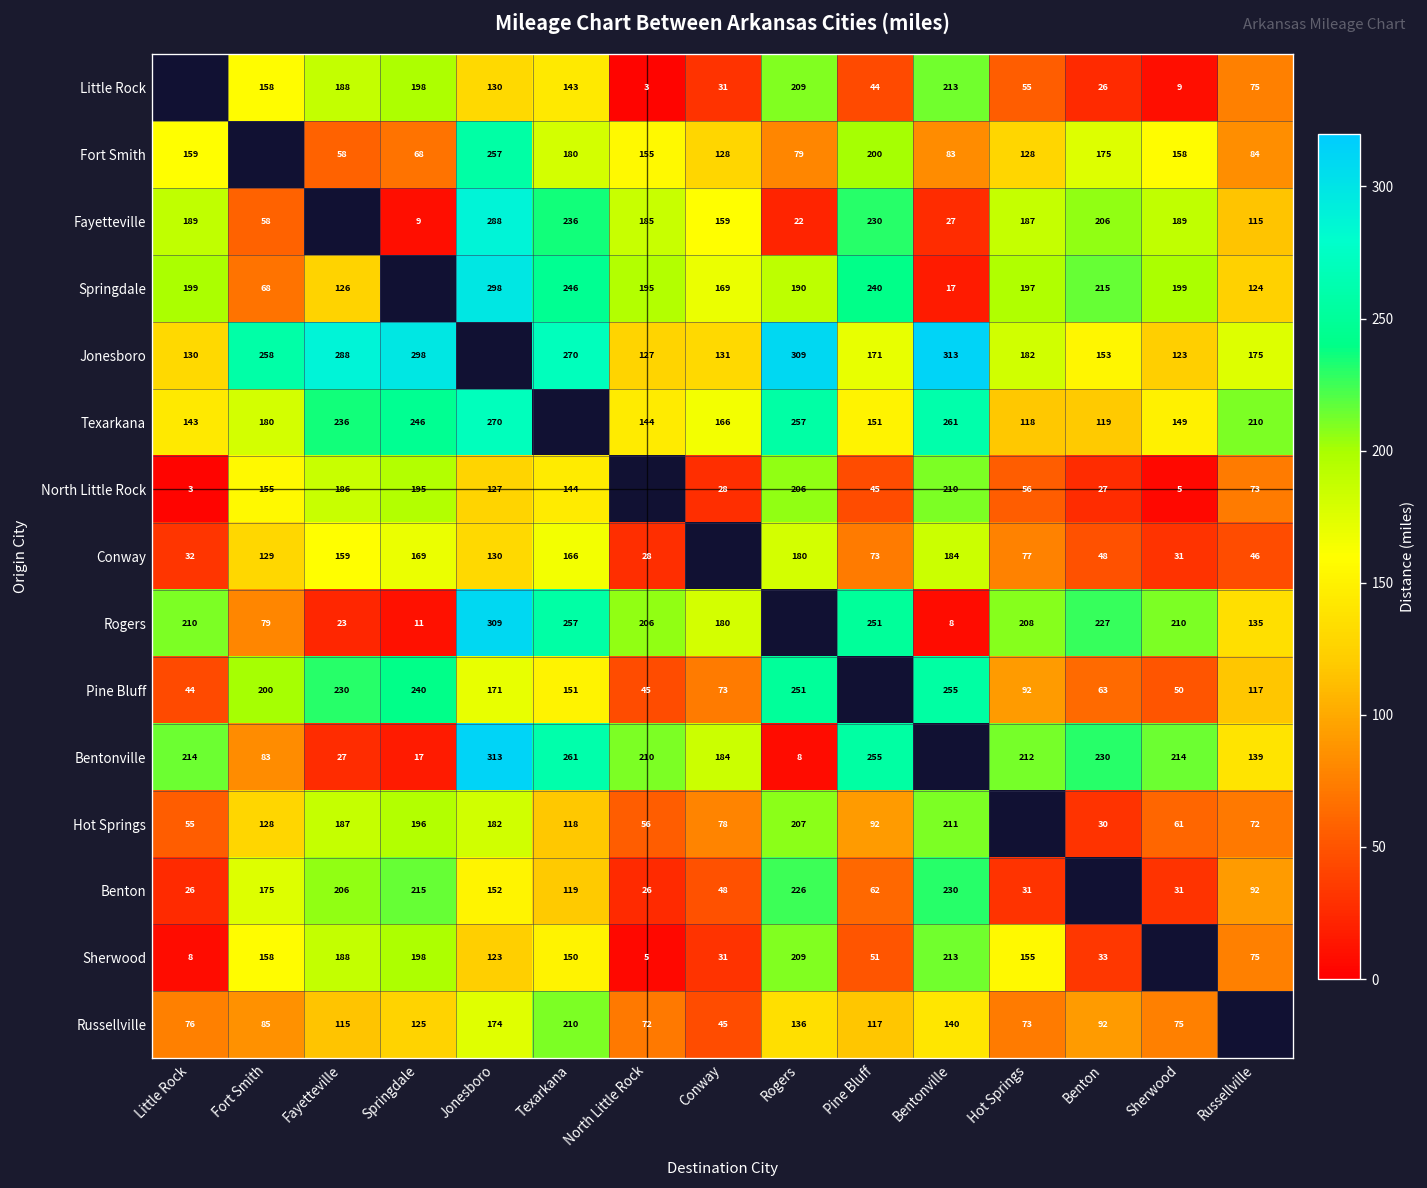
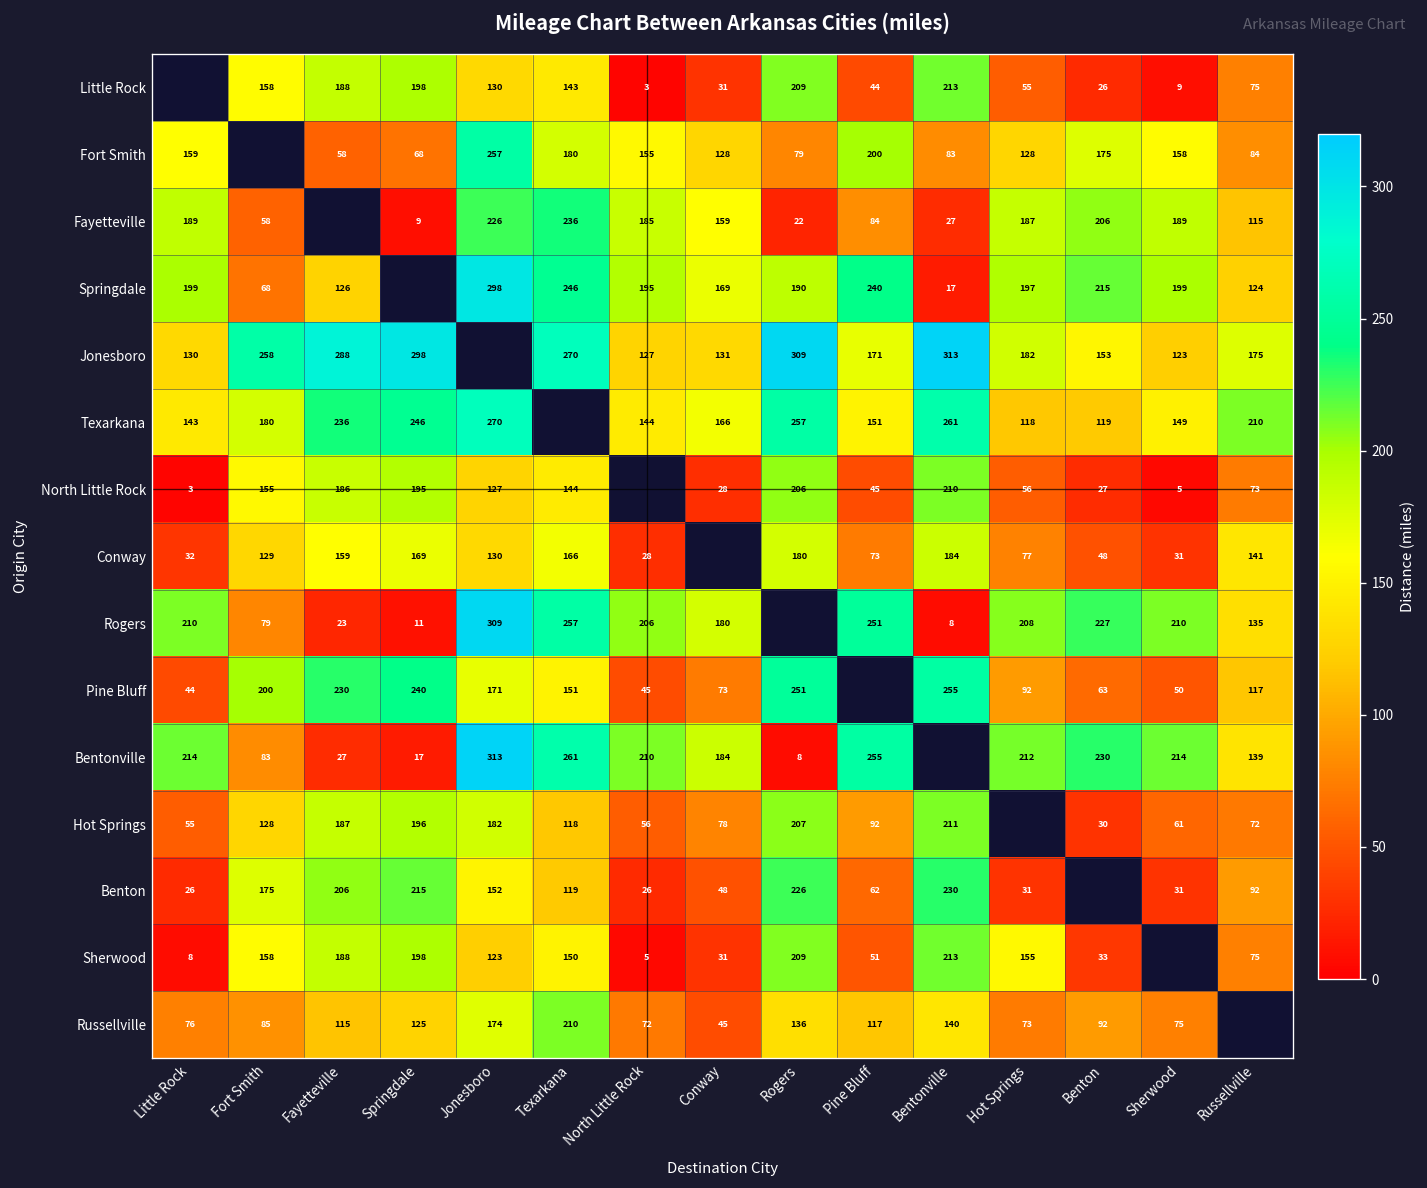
  {
    "Fayetteville": {
      "Little Rock": 189,
      "Fort Smith": 58,
      "Springdale": 9,
-     "Jonesboro": 288,
+     "Jonesboro": 226,
      "Texarkana": 236,
      "North Little Rock": 185,
      "Conway": 159,
      "Rogers": 22,
-     "Pine Bluff": 230,
+     "Pine Bluff": 84,
      "Bentonville": 27,
      "Hot Springs": 187,
      "Benton": 206,
      "Sherwood": 189,
      "Russellville": 115
    },
    "Conway": {
      "Little Rock": 32,
      "Fort Smith": 129,
      "Fayetteville": 159,
      "Springdale": 169,
      "Jonesboro": 130,
      "Texarkana": 166,
      "North Little Rock": 28,
      "Rogers": 180,
      "Pine Bluff": 73,
      "Bentonville": 184,
      "Hot Springs": 77,
      "Benton": 48,
      "Sherwood": 31,
-     "Russellville": 46
+     "Russellville": 141
    }
  }
